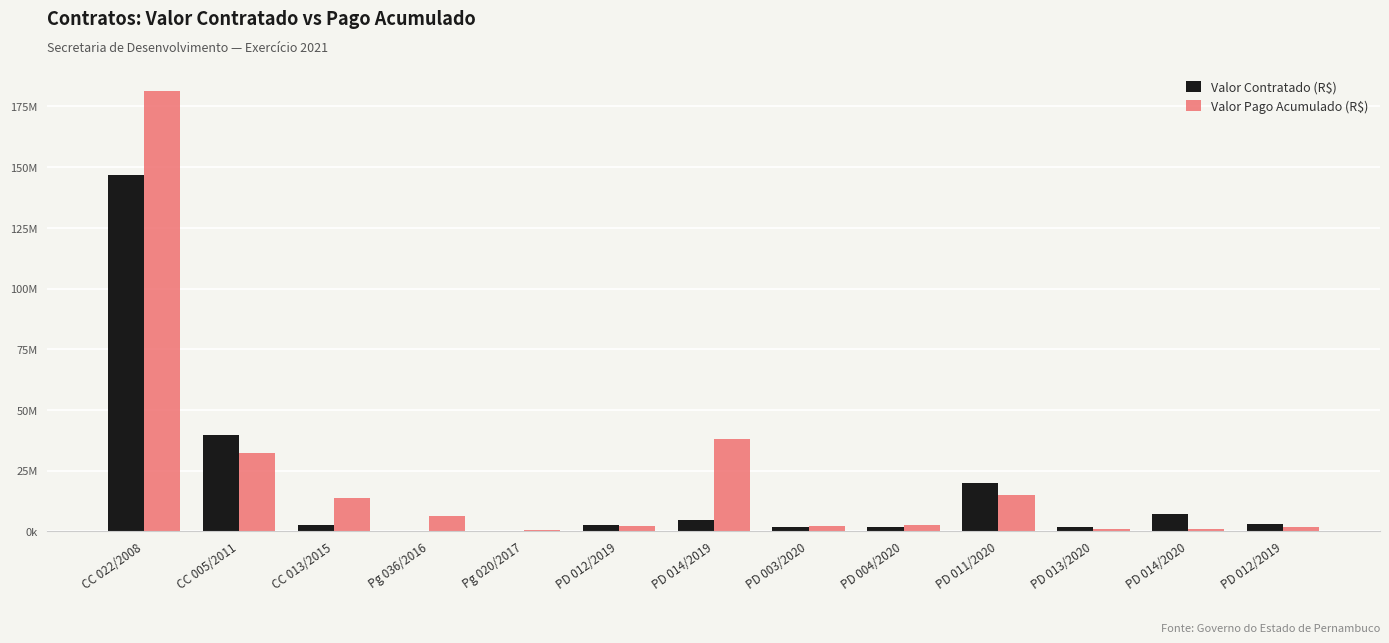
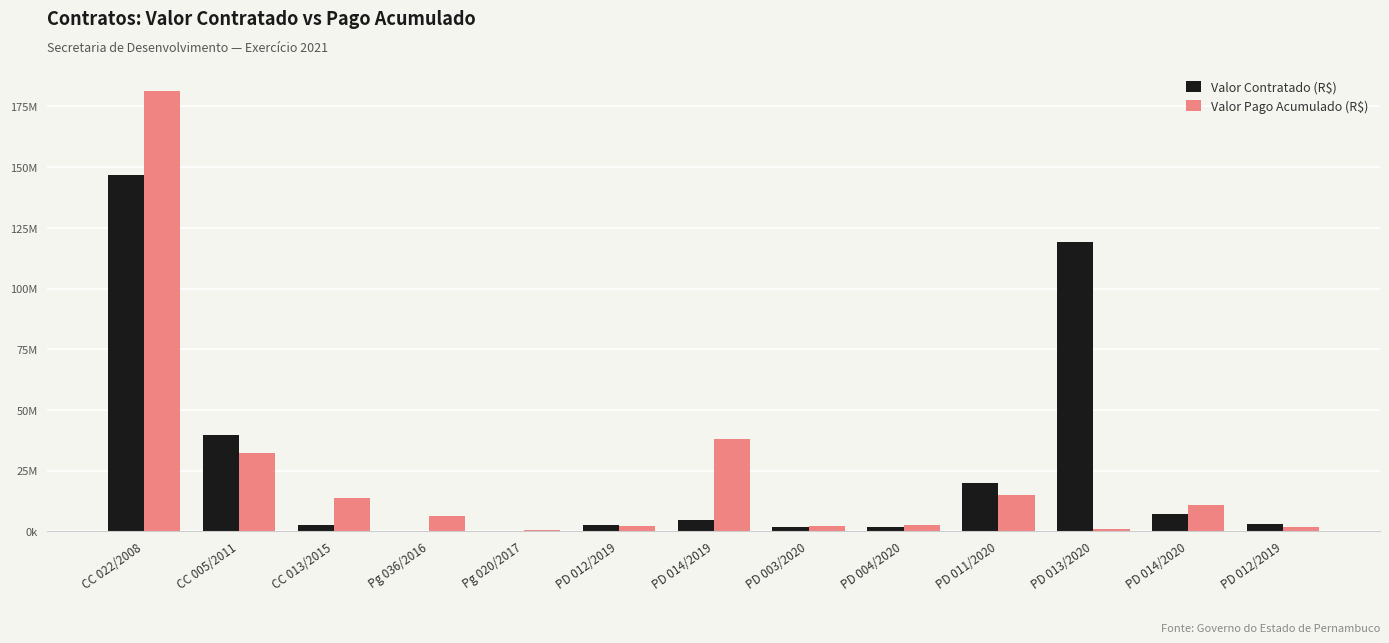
  {
    "Valor Contratado (R$)": {
      "CC 022/2008": 147000000,
      "CC 005/2011": 40000000,
      "CC 013/2015": 3000000,
      "PD 014/2019": 5000000,
      "PD 003/2020": 2000000,
      "PD 004/2020": 2000000,
      "PD 011/2020": 20000000,
-     "PD 013/2020": 2000000,
+     "PD 013/2020": 119000000,
      "PD 014/2020": 7000000
    },
    "Valor Pago Acumulado (R$)": {
      "CC 022/2008": 181000000,
      "CC 005/2011": 32000000,
      "CC 013/2015": 14000000,
      "Pg 036/2016": 6000000,
      "PD 014/2019": 38000000,
      "PD 003/2020": 2000000,
      "PD 004/2020": 3000000,
      "PD 011/2020": 15000000,
      "PD 013/2020": 1000000,
-     "PD 014/2020": 1000000
+     "PD 014/2020": 11000000
    }
  }
